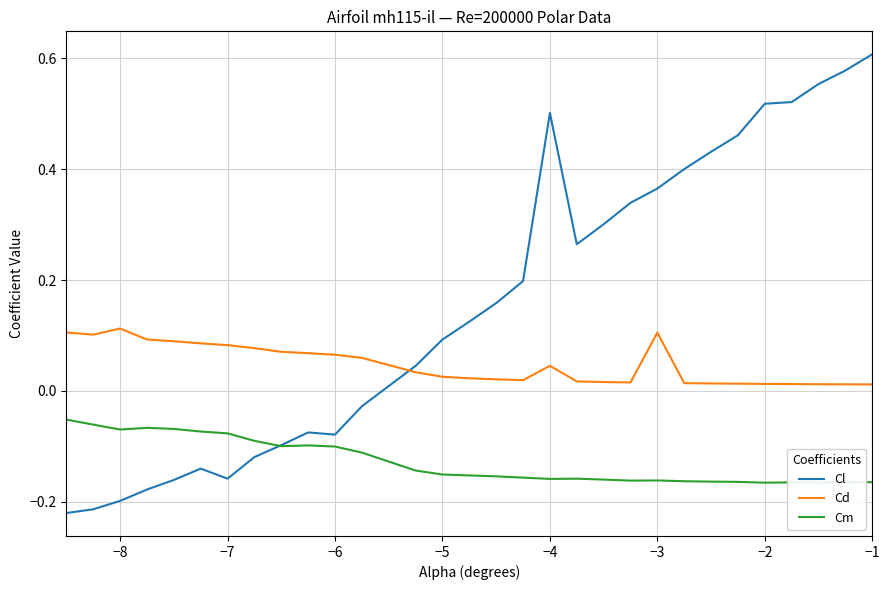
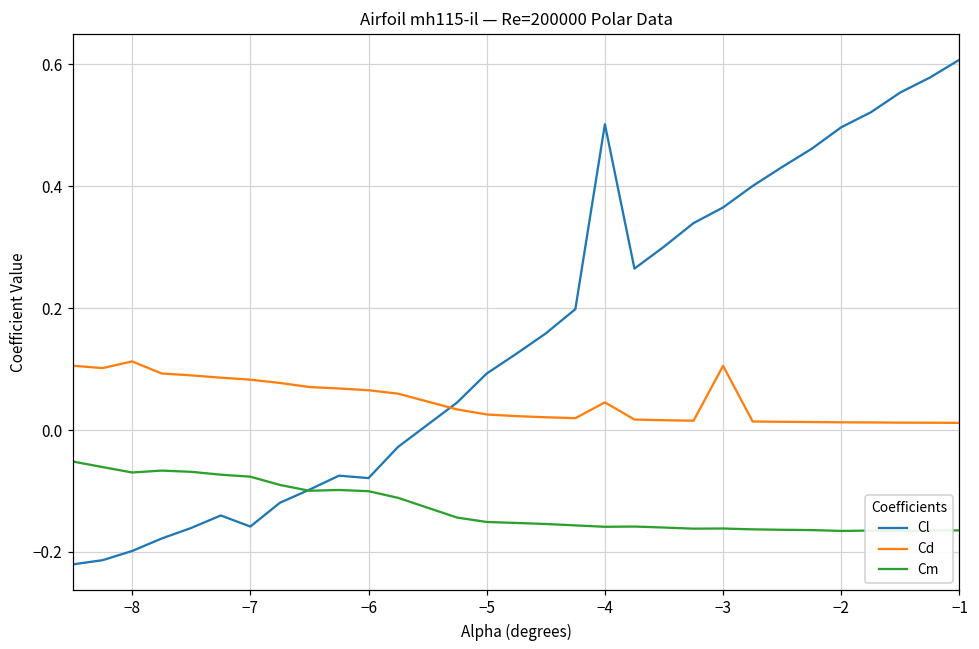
  {
    "Cl": {
      "−8": -0.20,
      "−7": -0.16,
      "−6": -0.08,
      "−5": 0.09,
      "−4": 0.50,
      "−3": 0.37,
-     "−2": 0.52,
+     "−2": 0.50,
      "−1": 0.61
    },
    "Cd": {
      "−8": 0.11,
      "−7": 0.08,
      "−6": 0.07,
      "−5": 0.03,
      "−4": 0.05,
      "−3": 0.11,
      "−2": 0.01,
      "−1": 0.01
    },
    "Cm": {
      "−8": -0.07,
      "−7": -0.08,
      "−6": -0.10,
      "−5": -0.15,
      "−4": -0.16,
      "−3": -0.16,
      "−2": -0.17,
      "−1": -0.16
    }
  }
